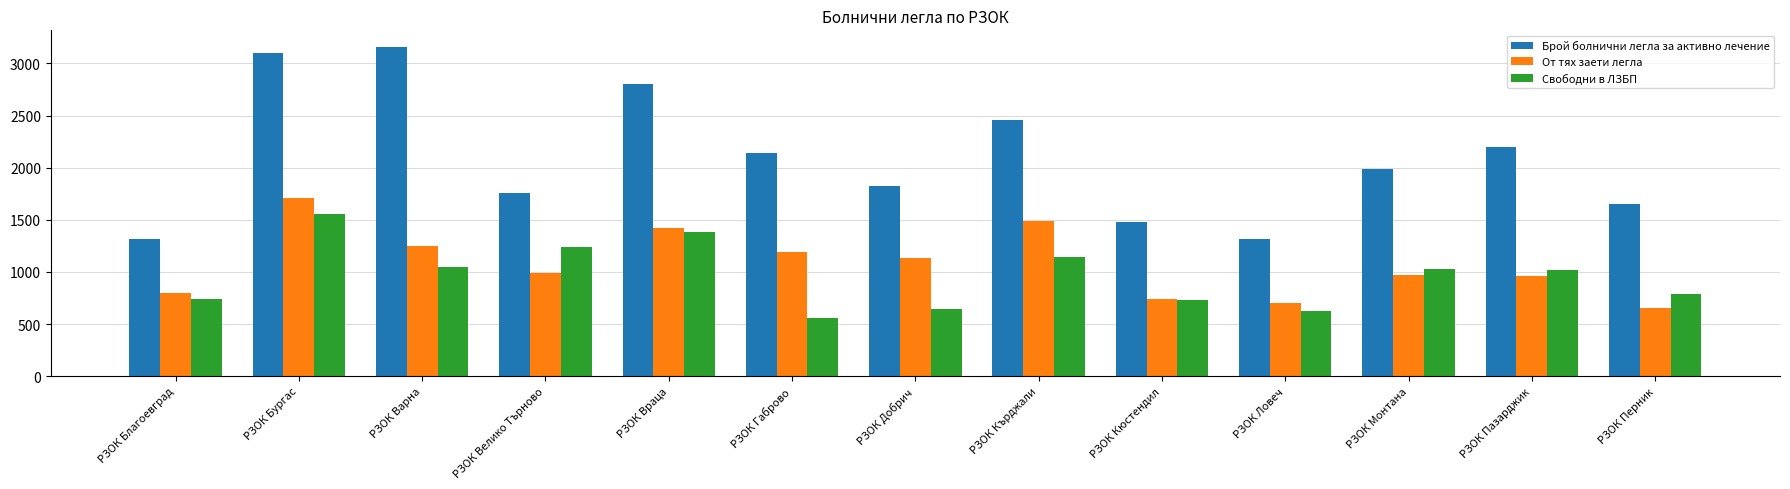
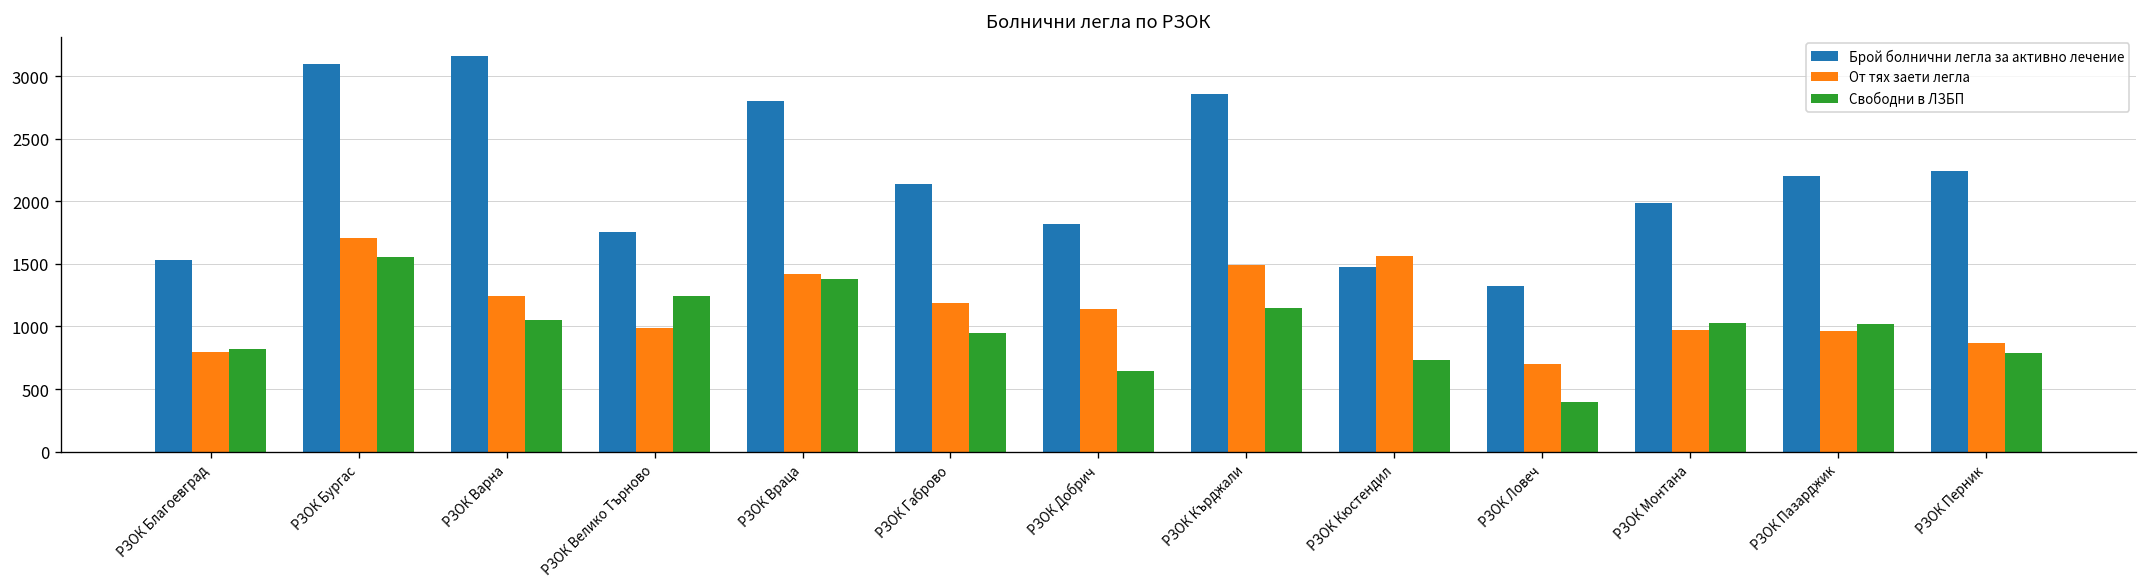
  {
    "Брой болнични легла за активно лечение": {
-     "РЗОК Благоевград": 1310,
+     "РЗОК Благоевград": 1530,
      "РЗОК Бургас": 3100,
      "РЗОК Варна": 3160,
      "РЗОК Велико Търново": 1760,
      "РЗОК Враца": 2810,
      "РЗОК Габрово": 2140,
      "РЗОК Добрич": 1820,
-     "РЗОК Кърджали": 2460,
+     "РЗОК Кърджали": 2860,
      "РЗОК Кюстендил": 1480,
      "РЗОК Ловеч": 1320,
      "РЗОК Монтана": 1990,
      "РЗОК Пазарджик": 2200,
-     "РЗОК Перник": 1650
+     "РЗОК Перник": 2240
    },
    "От тях заети легла": {
      "РЗОК Благоевград": 790,
      "РЗОК Бургас": 1710,
      "РЗОК Варна": 1250,
      "РЗОК Велико Търново": 990,
      "РЗОК Враца": 1420,
      "РЗОК Габрово": 1190,
      "РЗОК Добрич": 1140,
      "РЗОК Кърджали": 1490,
-     "РЗОК Кюстендил": 740,
+     "РЗОК Кюстендил": 1570,
      "РЗОК Ловеч": 700,
      "РЗОК Монтана": 970,
      "РЗОК Пазарджик": 960,
-     "РЗОК Перник": 650
+     "РЗОК Перник": 870
    },
    "Свободни в ЛЗБП": {
-     "РЗОК Благоевград": 740,
+     "РЗОК Благоевград": 820,
      "РЗОК Бургас": 1550,
      "РЗОК Варна": 1050,
      "РЗОК Велико Търново": 1240,
      "РЗОК Враца": 1380,
-     "РЗОК Габрово": 560,
+     "РЗОК Габрово": 950,
      "РЗОК Добрич": 640,
      "РЗОК Кърджали": 1140,
      "РЗОК Кюстендил": 740,
-     "РЗОК Ловеч": 620,
+     "РЗОК Ловеч": 390,
      "РЗОК Монтана": 1030,
      "РЗОК Пазарджик": 1020,
      "РЗОК Перник": 790
    }
  }
